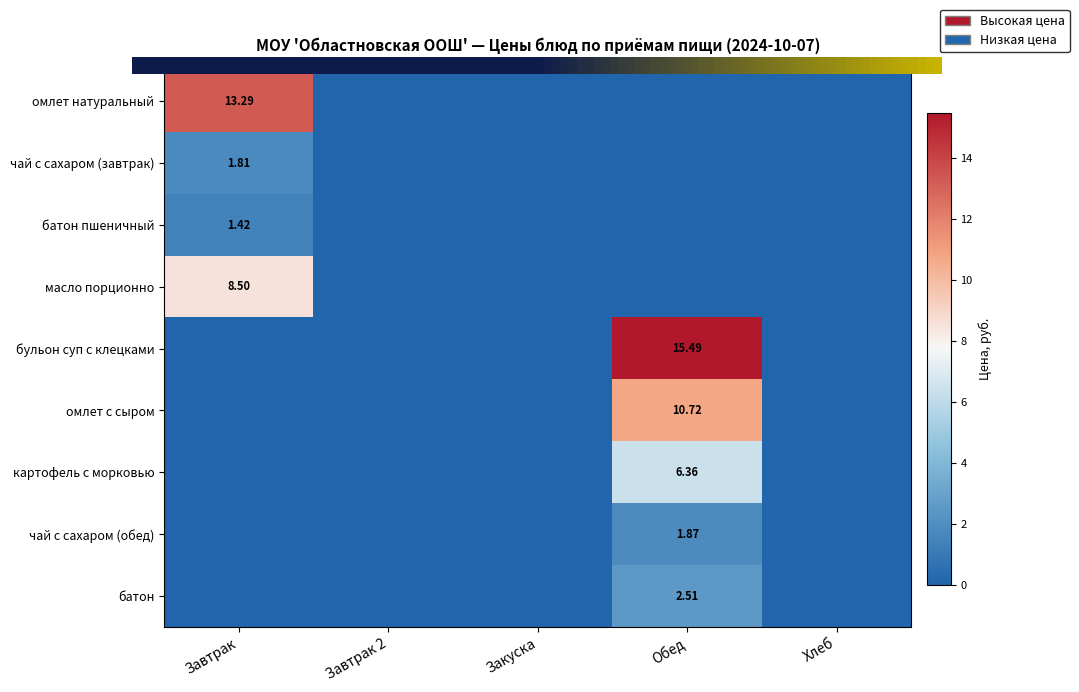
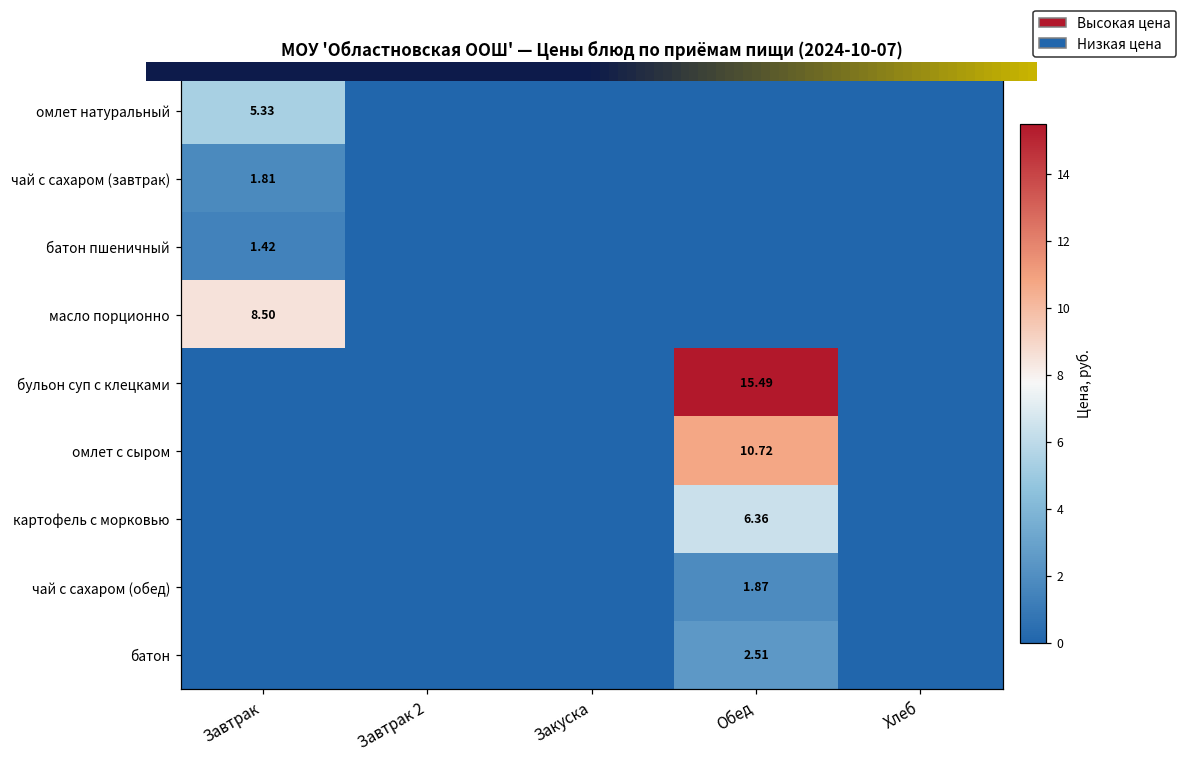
  {
    "омлет натуральный": {
-     "Завтрак": 13.29
+     "Завтрак": 5.33
    },
    "чай с сахаром (завтрак)": {
      "Завтрак": 1.81
    },
    "батон пшеничный": {
      "Завтрак": 1.42
    },
    "масло порционно": {
      "Завтрак": 8.50
    },
    "бульон суп с клецками": {
      "Обед": 15.49
    },
    "омлет с сыром": {
      "Обед": 10.72
    },
    "картофель с морковью": {
      "Обед": 6.36
    },
    "чай с сахаром (обед)": {
      "Обед": 1.87
    },
    "батон": {
      "Обед": 2.51
    }
  }
